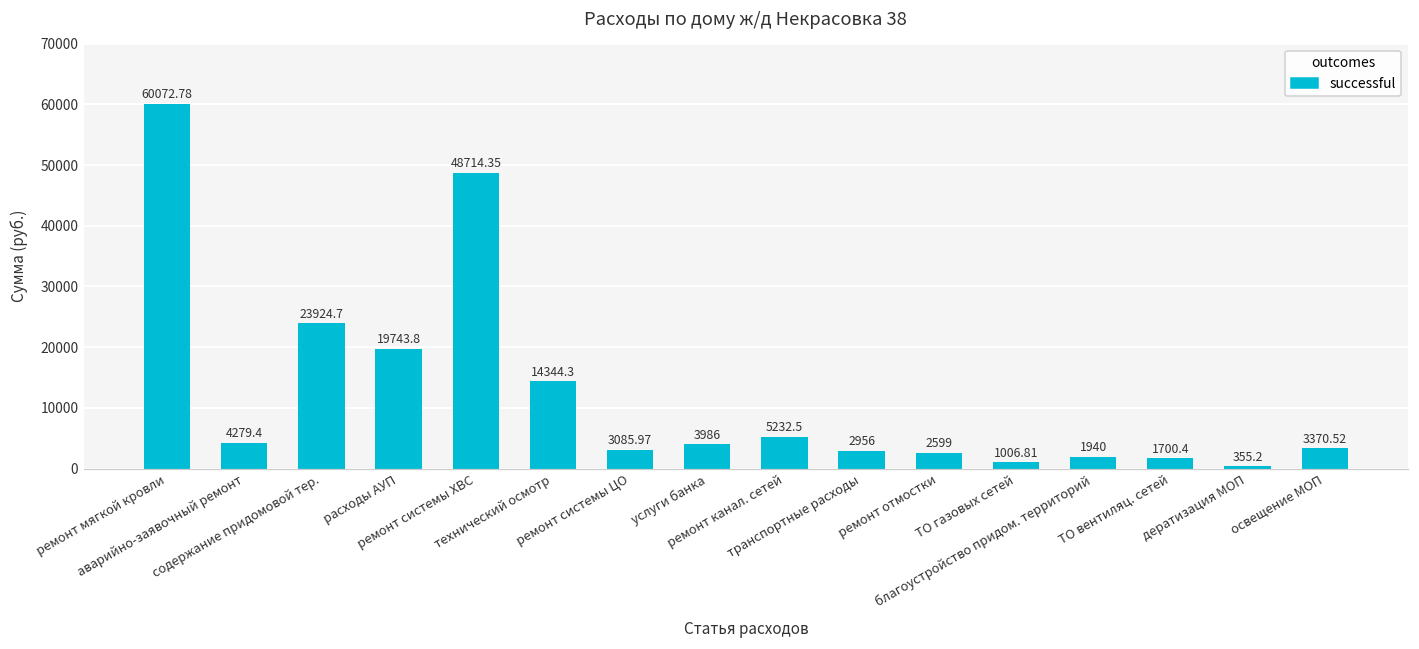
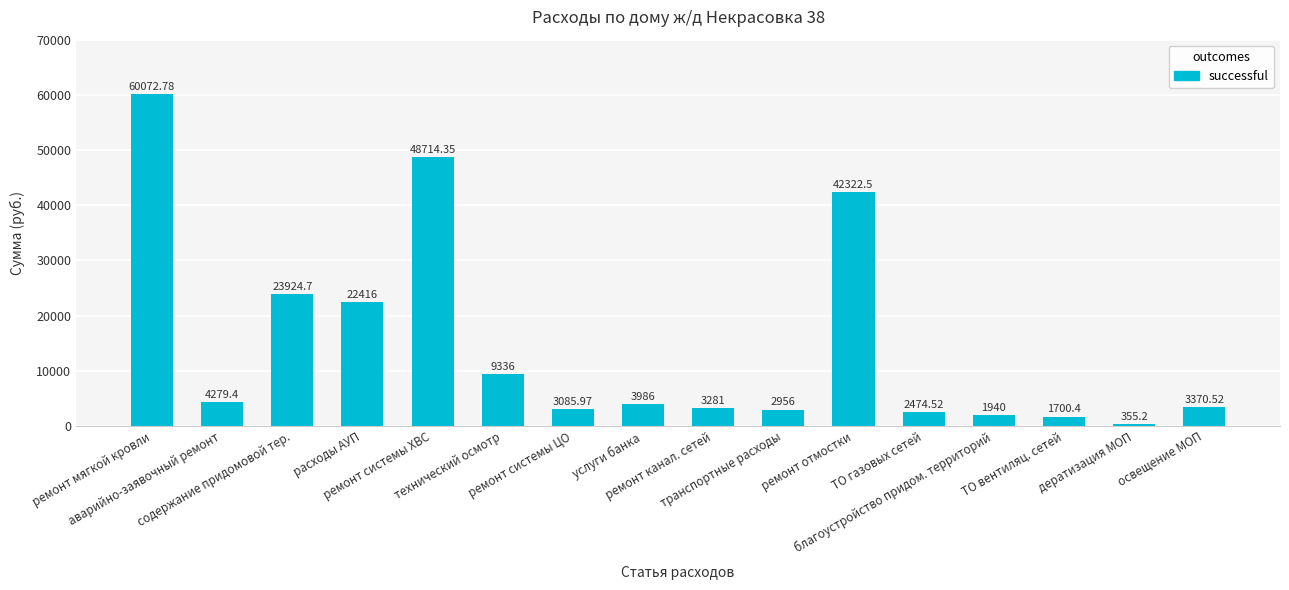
  {
    "ремонт мягкой кровли": 60072.78,
    "аварийно-заявочный ремонт": 4279.4,
    "содержание придомовой тер.": 23924.7,
-   "расходы АУП": 19743.8,
+   "расходы АУП": 22416,
    "ремонт системы ХВС": 48714.35,
-   "технический осмотр": 14344.3,
+   "технический осмотр": 9336,
    "ремонт системы ЦО": 3085.97,
    "услуги банка": 3986,
-   "ремонт канал. сетей": 5232.5,
+   "ремонт канал. сетей": 3281,
    "транспортные расходы": 2956,
-   "ремонт отмостки": 2599,
-   "ТО газовых сетей": 1006.81,
+   "ремонт отмостки": 42322.5,
+   "ТО газовых сетей": 2474.52,
    "благоустройство придом. территорий": 1940,
    "ТО вентиляц. сетей": 1700.4,
    "дератизация МОП": 355.2,
    "освещение МОП": 3370.52
  }
